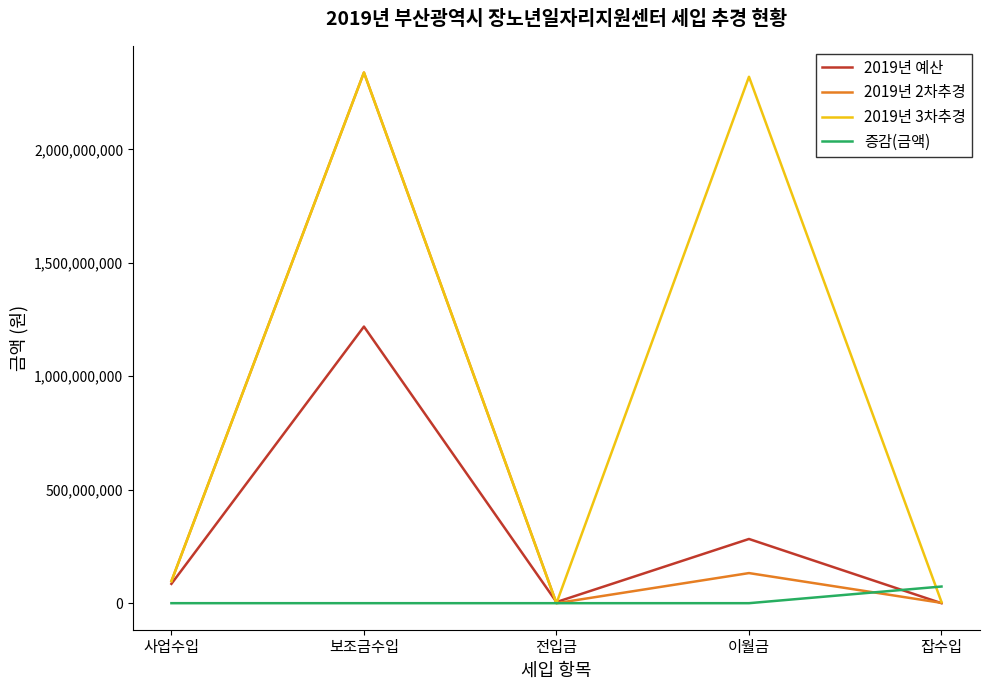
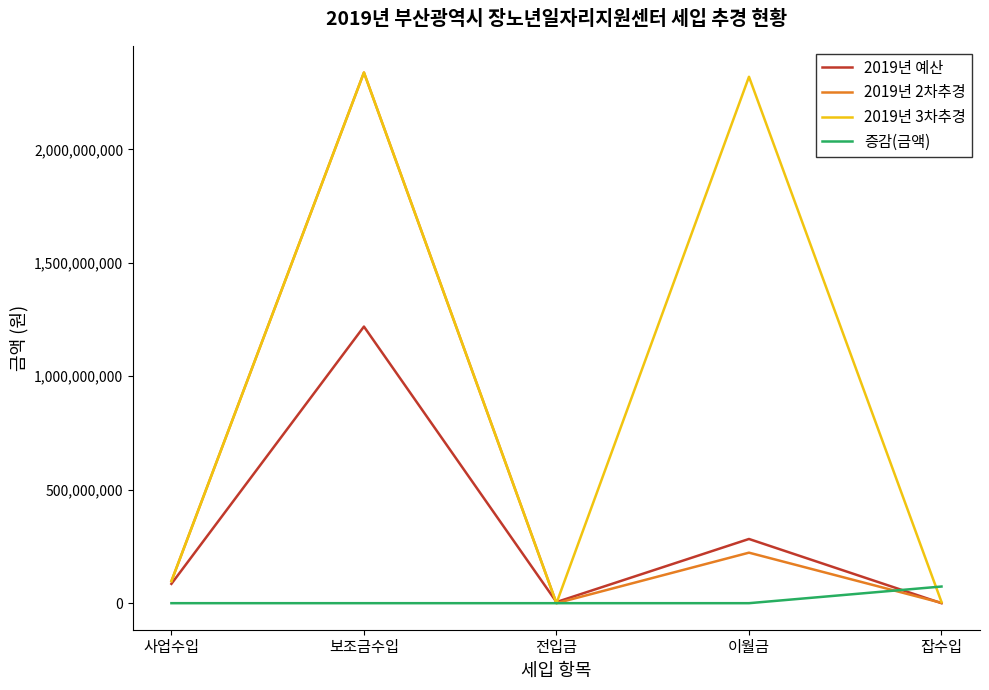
  {
    "2019년 예산": {
      "사업수입": "90,000,000",
      "보조금수입": "1,220,000,000",
      "이월금": "280,000,000"
    },
    "2019년 2차추경": {
-     "이월금": "130,000,000"
+     "이월금": "220,000,000"
    },
    "2019년 3차추경": {
      "이월금": "2,320,000,000"
    },
    "증감(금액)": {
      "사업수입": "0",
      "보조금수입": "0",
      "이월금": "0",
      "잡수입": "70,000,000"
    }
  }
